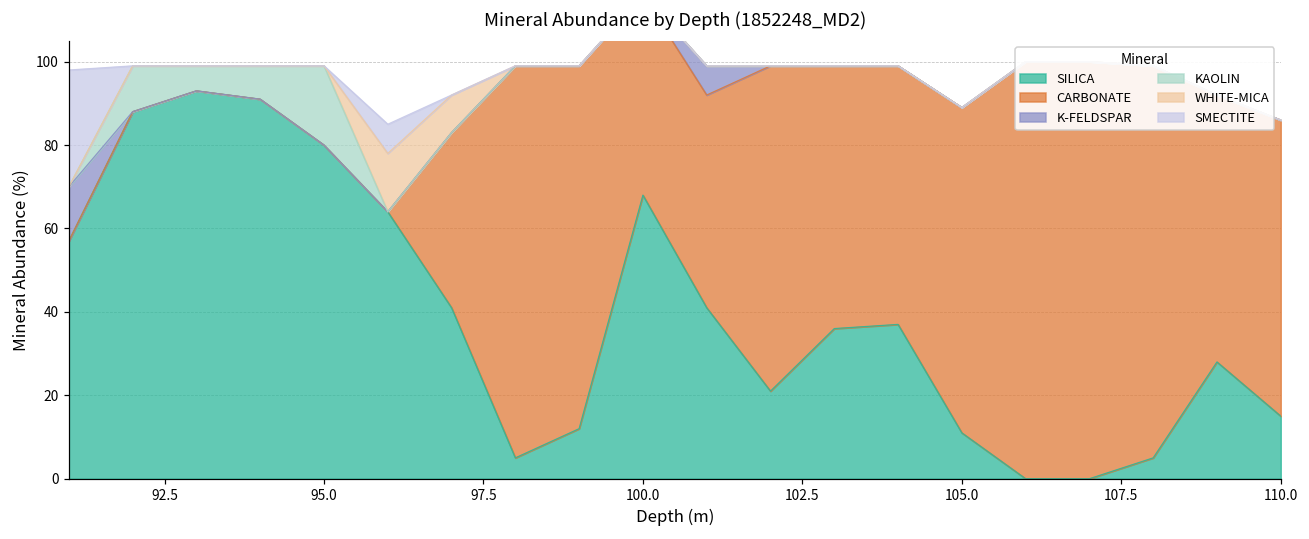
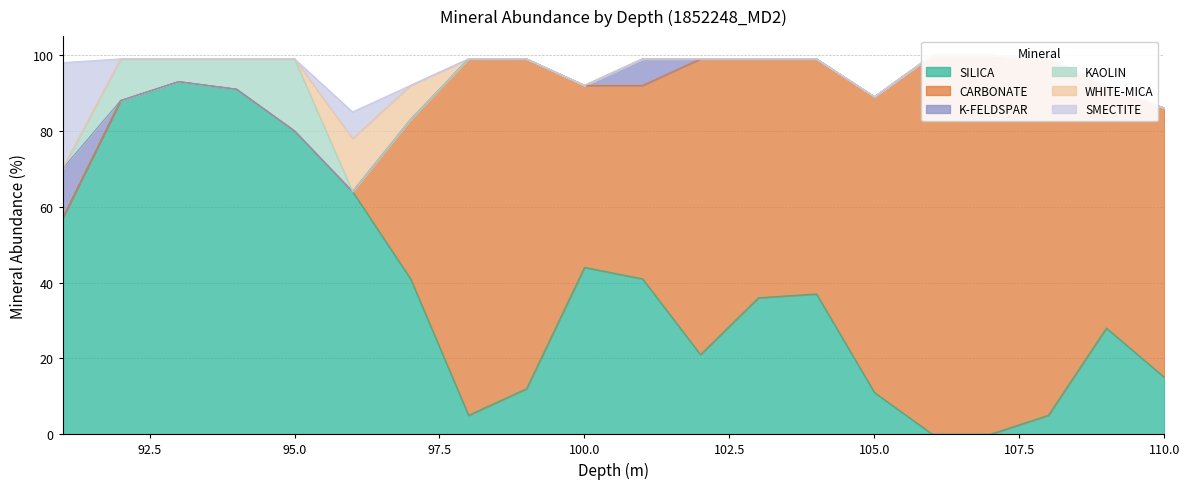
  {
    "SILICA": {
-     "100.0": 68,
+     "100.0": 44,
      "105.0": 11,
      "110.0": 15
    }
  }
